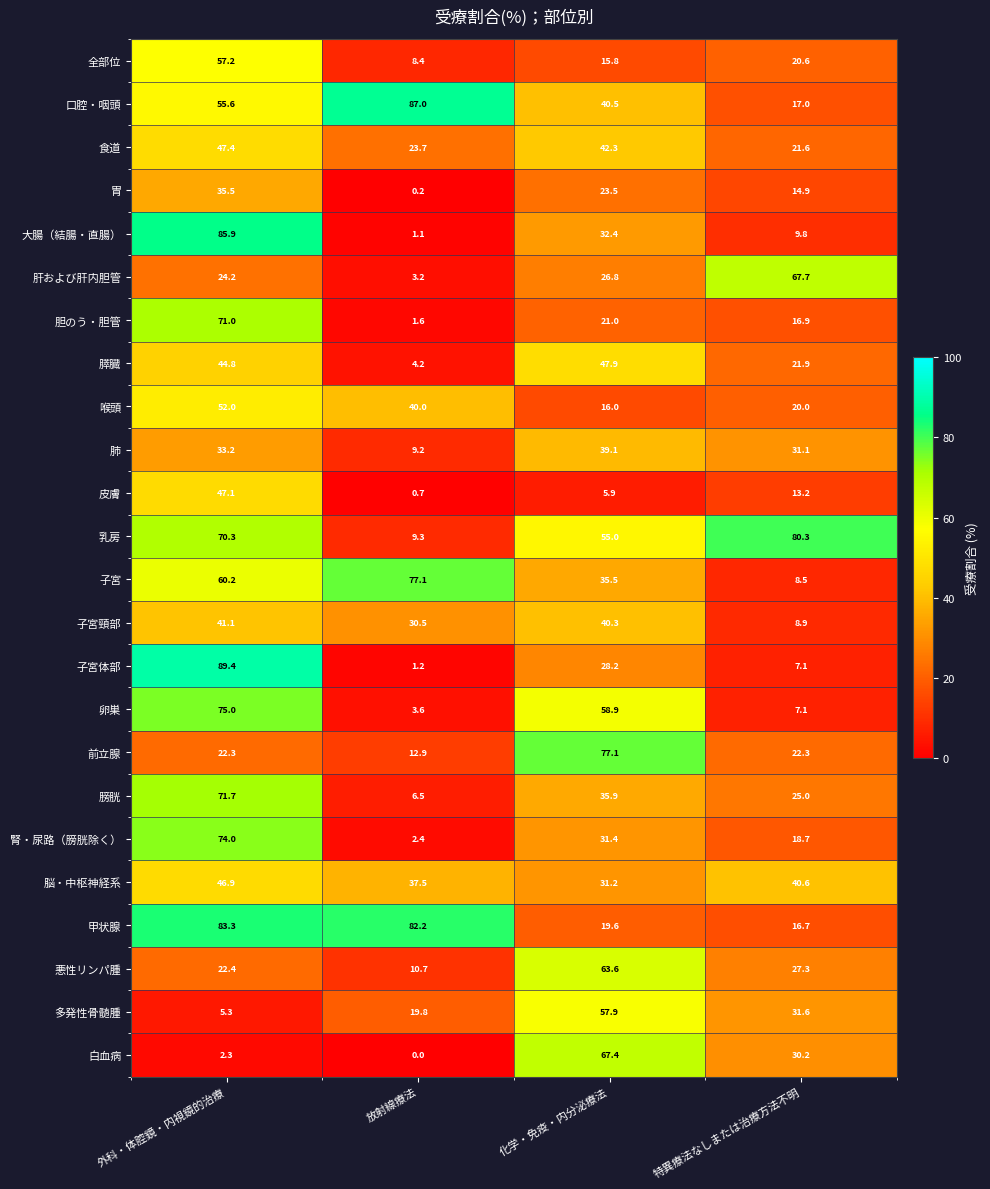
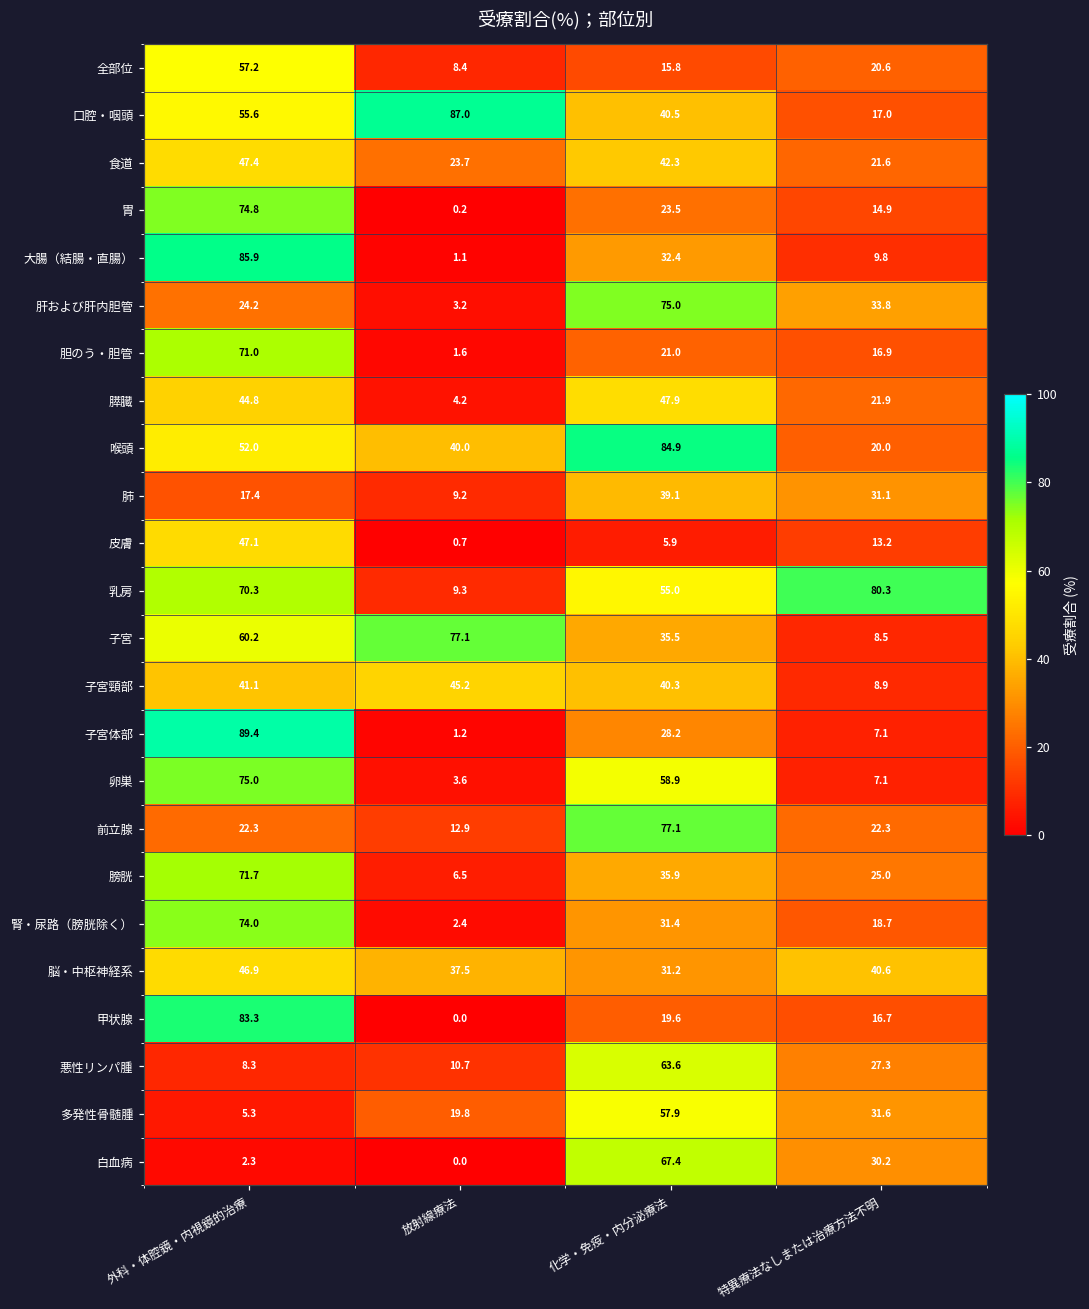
  {
    "全部位": {
      "外科・体腔鏡・内視鏡的治療": 57.2,
      "放射線療法": 8.4,
      "化学・免疫・内分泌療法": 15.8,
      "特異療法なしまたは治療方法不明": 20.6
    },
    "口腔・咽頭": {
      "外科・体腔鏡・内視鏡的治療": 55.6,
      "放射線療法": 87.0,
      "化学・免疫・内分泌療法": 40.5,
      "特異療法なしまたは治療方法不明": 17.0
    },
    "食道": {
      "外科・体腔鏡・内視鏡的治療": 47.4,
      "放射線療法": 23.7,
      "化学・免疫・内分泌療法": 42.3,
      "特異療法なしまたは治療方法不明": 21.6
    },
    "胃": {
-     "外科・体腔鏡・内視鏡的治療": 35.5,
+     "外科・体腔鏡・内視鏡的治療": 74.8,
      "放射線療法": 0.2,
      "化学・免疫・内分泌療法": 23.5,
      "特異療法なしまたは治療方法不明": 14.9
    },
    "大腸（結腸・直腸）": {
      "外科・体腔鏡・内視鏡的治療": 85.9,
      "放射線療法": 1.1,
      "化学・免疫・内分泌療法": 32.4,
      "特異療法なしまたは治療方法不明": 9.8
    },
    "肝および肝内胆管": {
      "外科・体腔鏡・内視鏡的治療": 24.2,
      "放射線療法": 3.2,
-     "化学・免疫・内分泌療法": 26.8,
-     "特異療法なしまたは治療方法不明": 67.7
+     "化学・免疫・内分泌療法": 75.0,
+     "特異療法なしまたは治療方法不明": 33.8
    },
    "胆のう・胆管": {
      "外科・体腔鏡・内視鏡的治療": 71.0,
      "放射線療法": 1.6,
      "化学・免疫・内分泌療法": 21.0,
      "特異療法なしまたは治療方法不明": 16.9
    },
    "膵臓": {
      "外科・体腔鏡・内視鏡的治療": 44.8,
      "放射線療法": 4.2,
      "化学・免疫・内分泌療法": 47.9,
      "特異療法なしまたは治療方法不明": 21.9
    },
    "喉頭": {
      "外科・体腔鏡・内視鏡的治療": 52.0,
      "放射線療法": 40.0,
-     "化学・免疫・内分泌療法": 16.0,
+     "化学・免疫・内分泌療法": 84.9,
      "特異療法なしまたは治療方法不明": 20.0
    },
    "肺": {
-     "外科・体腔鏡・内視鏡的治療": 33.2,
+     "外科・体腔鏡・内視鏡的治療": 17.4,
      "放射線療法": 9.2,
      "化学・免疫・内分泌療法": 39.1,
      "特異療法なしまたは治療方法不明": 31.1
    },
    "皮膚": {
      "外科・体腔鏡・内視鏡的治療": 47.1,
      "放射線療法": 0.7,
      "化学・免疫・内分泌療法": 5.9,
      "特異療法なしまたは治療方法不明": 13.2
    },
    "乳房": {
      "外科・体腔鏡・内視鏡的治療": 70.3,
      "放射線療法": 9.3,
      "化学・免疫・内分泌療法": 55.0,
      "特異療法なしまたは治療方法不明": 80.3
    },
    "子宮": {
      "外科・体腔鏡・内視鏡的治療": 60.2,
      "放射線療法": 77.1,
      "化学・免疫・内分泌療法": 35.5,
      "特異療法なしまたは治療方法不明": 8.5
    },
    "子宮頸部": {
      "外科・体腔鏡・内視鏡的治療": 41.1,
-     "放射線療法": 30.5,
+     "放射線療法": 45.2,
      "化学・免疫・内分泌療法": 40.3,
      "特異療法なしまたは治療方法不明": 8.9
    },
    "子宮体部": {
      "外科・体腔鏡・内視鏡的治療": 89.4,
      "放射線療法": 1.2,
      "化学・免疫・内分泌療法": 28.2,
      "特異療法なしまたは治療方法不明": 7.1
    },
    "卵巣": {
      "外科・体腔鏡・内視鏡的治療": 75.0,
      "放射線療法": 3.6,
      "化学・免疫・内分泌療法": 58.9,
      "特異療法なしまたは治療方法不明": 7.1
    },
    "前立腺": {
      "外科・体腔鏡・内視鏡的治療": 22.3,
      "放射線療法": 12.9,
      "化学・免疫・内分泌療法": 77.1,
      "特異療法なしまたは治療方法不明": 22.3
    },
    "膀胱": {
      "外科・体腔鏡・内視鏡的治療": 71.7,
      "放射線療法": 6.5,
      "化学・免疫・内分泌療法": 35.9,
      "特異療法なしまたは治療方法不明": 25.0
    },
    "腎・尿路（膀胱除く）": {
      "外科・体腔鏡・内視鏡的治療": 74.0,
      "放射線療法": 2.4,
      "化学・免疫・内分泌療法": 31.4,
      "特異療法なしまたは治療方法不明": 18.7
    },
    "脳・中枢神経系": {
      "外科・体腔鏡・内視鏡的治療": 46.9,
      "放射線療法": 37.5,
      "化学・免疫・内分泌療法": 31.2,
      "特異療法なしまたは治療方法不明": 40.6
    },
    "甲状腺": {
      "外科・体腔鏡・内視鏡的治療": 83.3,
-     "放射線療法": 82.2,
+     "放射線療法": 0.0,
      "化学・免疫・内分泌療法": 19.6,
      "特異療法なしまたは治療方法不明": 16.7
    },
    "悪性リンパ腫": {
-     "外科・体腔鏡・内視鏡的治療": 22.4,
+     "外科・体腔鏡・内視鏡的治療": 8.3,
      "放射線療法": 10.7,
      "化学・免疫・内分泌療法": 63.6,
      "特異療法なしまたは治療方法不明": 27.3
    },
    "多発性骨髄腫": {
      "外科・体腔鏡・内視鏡的治療": 5.3,
      "放射線療法": 19.8,
      "化学・免疫・内分泌療法": 57.9,
      "特異療法なしまたは治療方法不明": 31.6
    },
    "白血病": {
      "外科・体腔鏡・内視鏡的治療": 2.3,
      "放射線療法": 0.0,
      "化学・免疫・内分泌療法": 67.4,
      "特異療法なしまたは治療方法不明": 30.2
    }
  }
